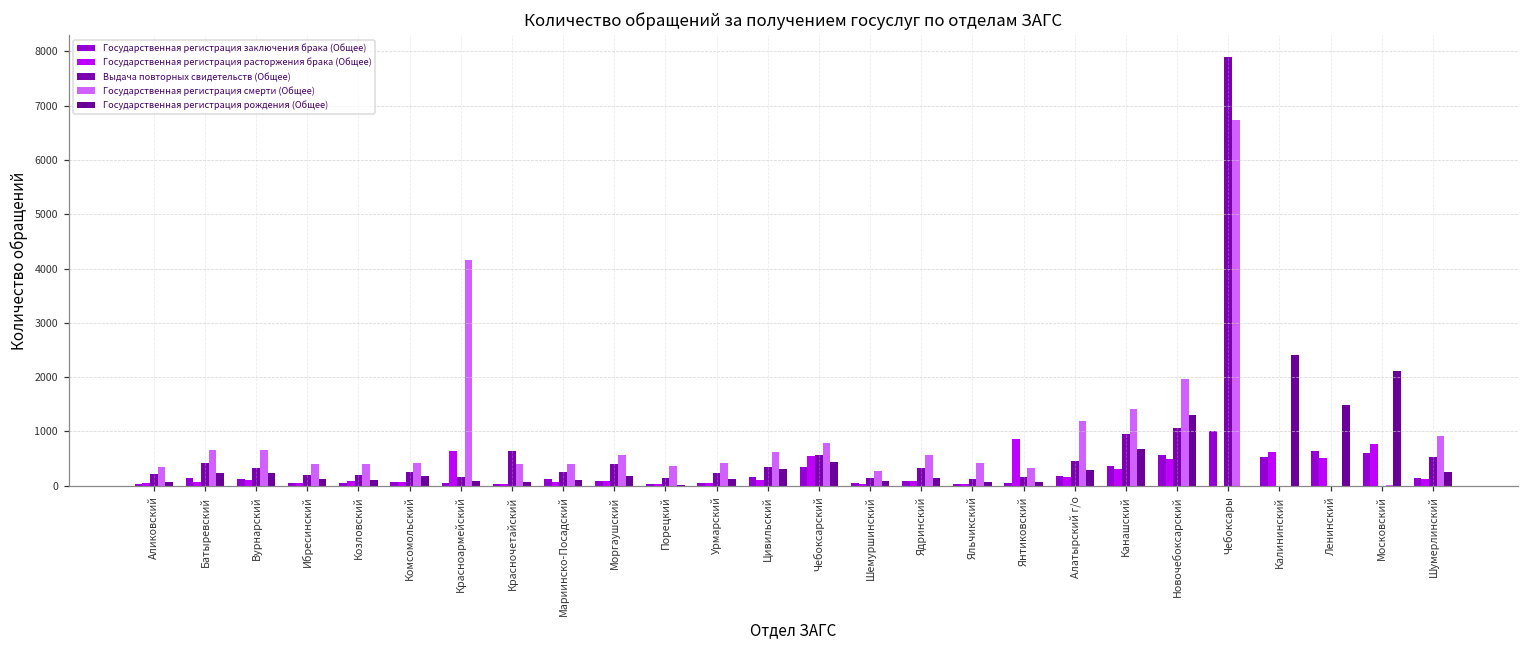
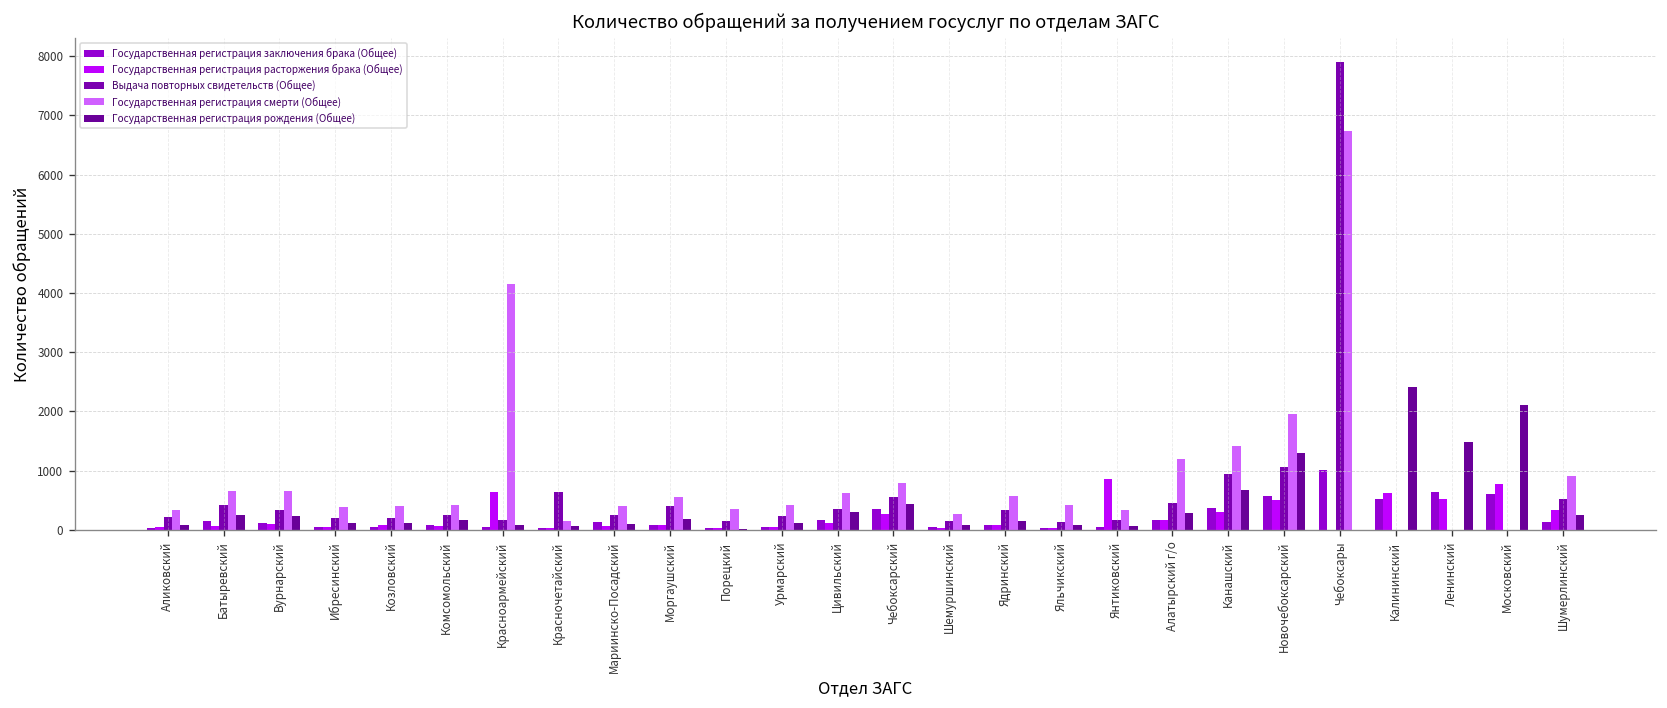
  {
    "Государственная регистрация расторжения брака (Общее)": {
      "Батыревский": 100,
      "Вурнарский": 100,
      "Козловский": 100,
      "Комсомольский": 100,
      "Красноармейский": 600,
      "Мариинско-Посадский": 100,
      "Моргаушский": 100,
      "Цивильский": 100,
-     "Чебоксарский": 600,
+     "Чебоксарский": 300,
      "Ядринский": 100,
      "Янтиковский": 900,
      "Алатырский г/о": 200,
      "Канашский": 300,
      "Новочебоксарский": 500,
      "Чебоксары": 0,
      "Калининский": 600,
      "Ленинский": 500,
      "Московский": 800,
-     "Шумерлинский": 100
+     "Шумерлинский": 300
    },
    "Государственная регистрация смерти (Общее)": {
      "Аликовский": 300,
      "Батыревский": 700,
      "Вурнарский": 700,
      "Ибресинский": 400,
      "Козловский": 400,
      "Комсомольский": 400,
      "Красноармейский": 4200,
-     "Красночетайский": 400,
+     "Красночетайский": 200,
      "Мариинско-Посадский": 400,
      "Моргаушский": 600,
      "Порецкий": 400,
      "Урмарский": 400,
      "Цивильский": 600,
      "Чебоксарский": 800,
      "Шемуршинский": 300,
      "Ядринский": 600,
      "Яльчикский": 400,
      "Янтиковский": 300,
      "Алатырский г/о": 1200,
      "Канашский": 1400,
      "Новочебоксарский": 2000,
      "Чебоксары": 6700,
      "Калининский": 0,
      "Ленинский": 0,
      "Шумерлинский": 900
    }
  }
